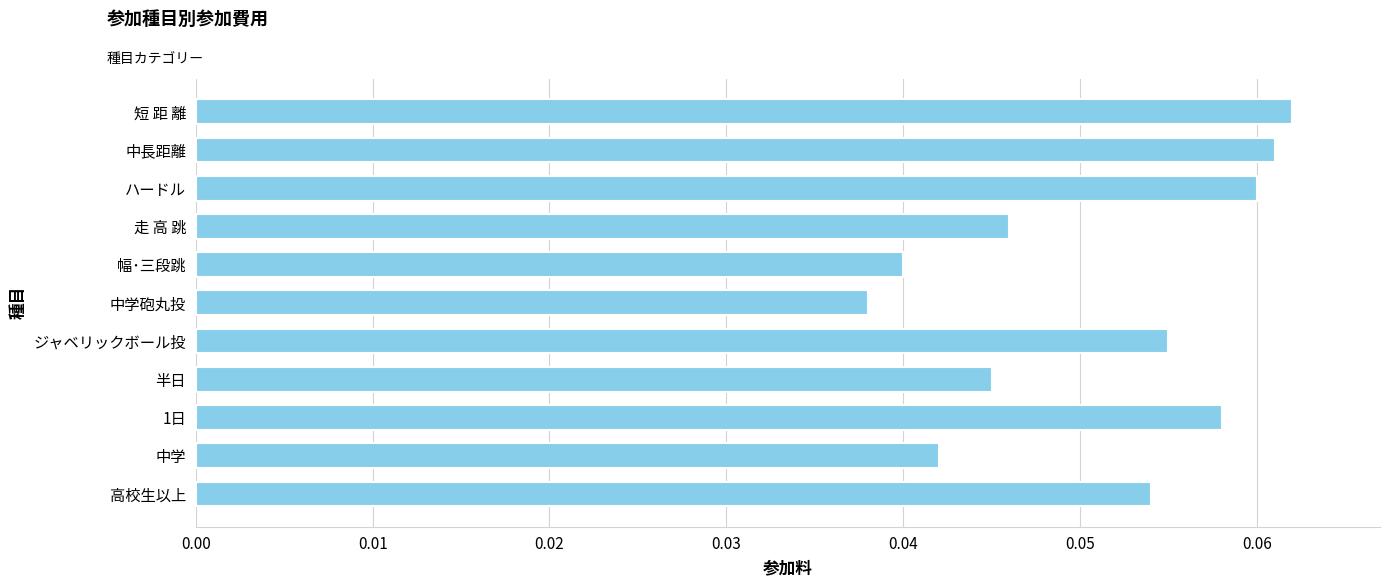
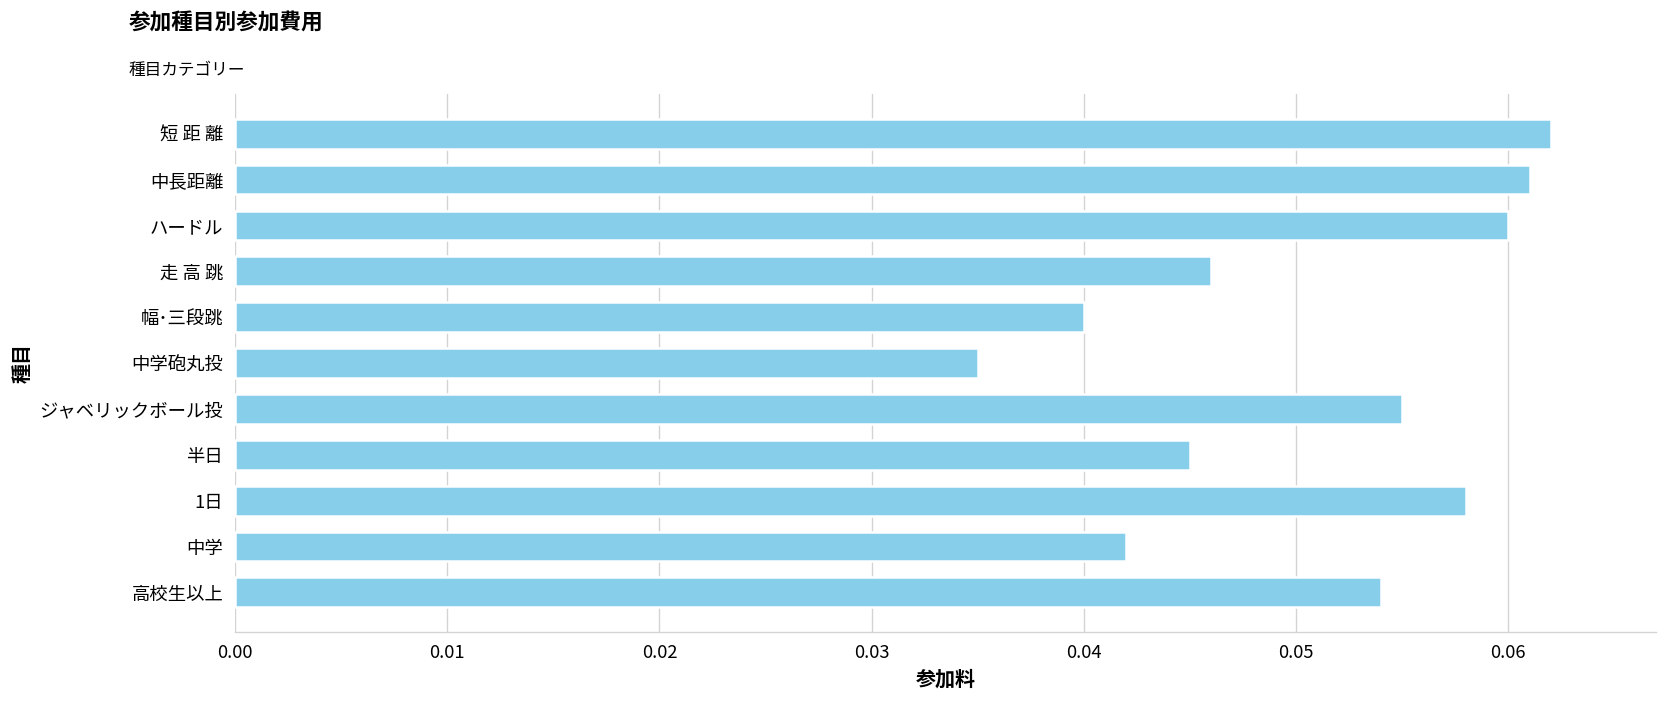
  {
    "短 距 離": 0.062,
    "中長距離": 0.061,
    "ハードル": 0.060,
    "走 高 跳": 0.046,
    "幅･三段跳": 0.040,
-   "中学砲丸投": 0.038,
+   "中学砲丸投": 0.035,
    "ジャベリックボール投": 0.055,
    "半日": 0.045,
    "1日": 0.058,
    "中学": 0.042,
    "高校生以上": 0.054
  }
